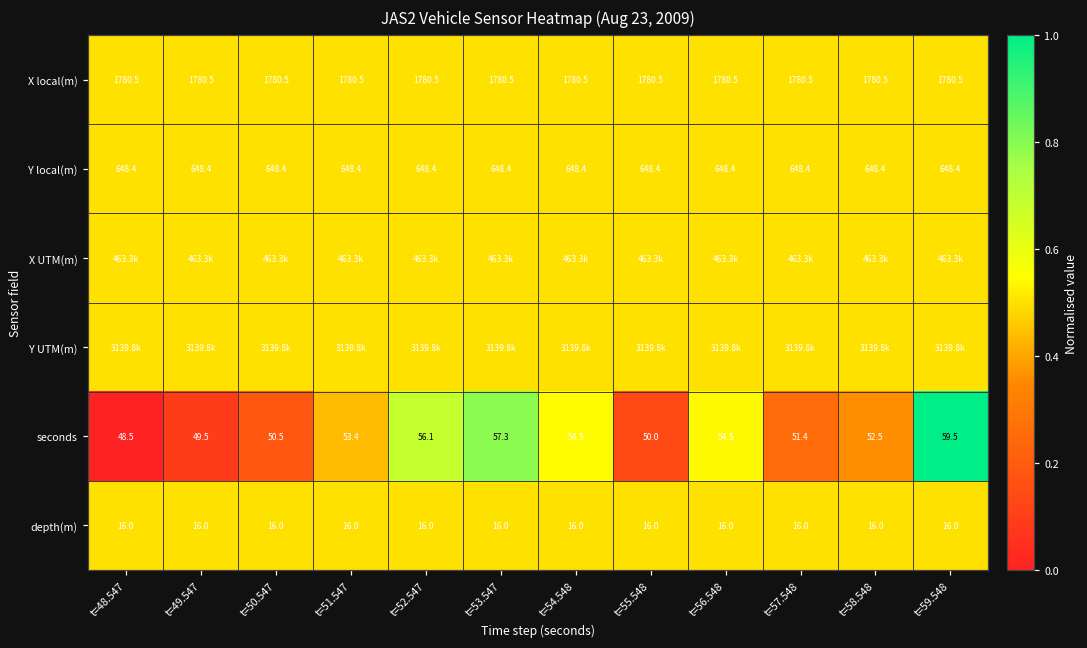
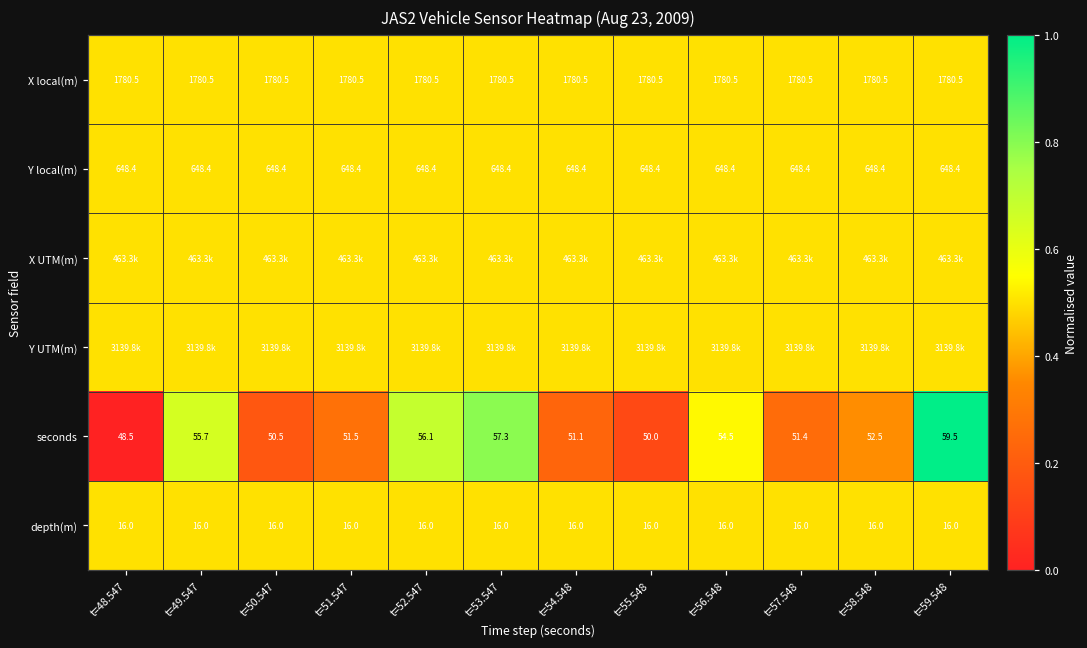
  {
    "X local(m)": {
      "t=48.547": "1780.5",
      "t=49.547": "1780.5",
      "t=50.547": "1780.5",
      "t=51.547": "1780.5",
      "t=52.547": "1780.5",
      "t=53.547": "1780.5",
      "t=54.548": "1780.5",
      "t=55.548": "1780.5",
      "t=56.548": "1780.5",
      "t=57.548": "1780.5",
      "t=58.548": "1780.5",
      "t=59.548": "1780.5"
    },
    "Y local(m)": {
      "t=48.547": "648.4",
      "t=49.547": "648.4",
      "t=50.547": "648.4",
      "t=51.547": "648.4",
      "t=52.547": "648.4",
      "t=53.547": "648.4",
      "t=54.548": "648.4",
      "t=55.548": "648.4",
      "t=56.548": "648.4",
      "t=57.548": "648.4",
      "t=58.548": "648.4",
      "t=59.548": "648.4"
    },
    "X UTM(m)": {
      "t=48.547": "463.3k",
      "t=49.547": "463.3k",
      "t=50.547": "463.3k",
      "t=51.547": "463.3k",
      "t=52.547": "463.3k",
      "t=53.547": "463.3k",
      "t=54.548": "463.3k",
      "t=55.548": "463.3k",
      "t=56.548": "463.3k",
      "t=57.548": "463.3k",
      "t=58.548": "463.3k",
      "t=59.548": "463.3k"
    },
    "Y UTM(m)": {
      "t=48.547": "3139.8k",
      "t=49.547": "3139.8k",
      "t=50.547": "3139.8k",
      "t=51.547": "3139.8k",
      "t=52.547": "3139.8k",
      "t=53.547": "3139.8k",
      "t=54.548": "3139.8k",
      "t=55.548": "3139.8k",
      "t=56.548": "3139.8k",
      "t=57.548": "3139.8k",
      "t=58.548": "3139.8k",
      "t=59.548": "3139.8k"
    },
    "seconds": {
      "t=48.547": "48.5",
-     "t=49.547": "49.5",
+     "t=49.547": "55.7",
      "t=50.547": "50.5",
-     "t=51.547": "53.4",
+     "t=51.547": "51.5",
      "t=52.547": "56.1",
      "t=53.547": "57.3",
-     "t=54.548": "54.5",
+     "t=54.548": "51.1",
      "t=55.548": "50.0",
      "t=56.548": "54.5",
      "t=57.548": "51.4",
      "t=58.548": "52.5",
      "t=59.548": "59.5"
    },
    "depth(m)": {
      "t=48.547": "16.0",
      "t=49.547": "16.0",
      "t=50.547": "16.0",
      "t=51.547": "16.0",
      "t=52.547": "16.0",
      "t=53.547": "16.0",
      "t=54.548": "16.0",
      "t=55.548": "16.0",
      "t=56.548": "16.0",
      "t=57.548": "16.0",
      "t=58.548": "16.0",
      "t=59.548": "16.0"
    }
  }
